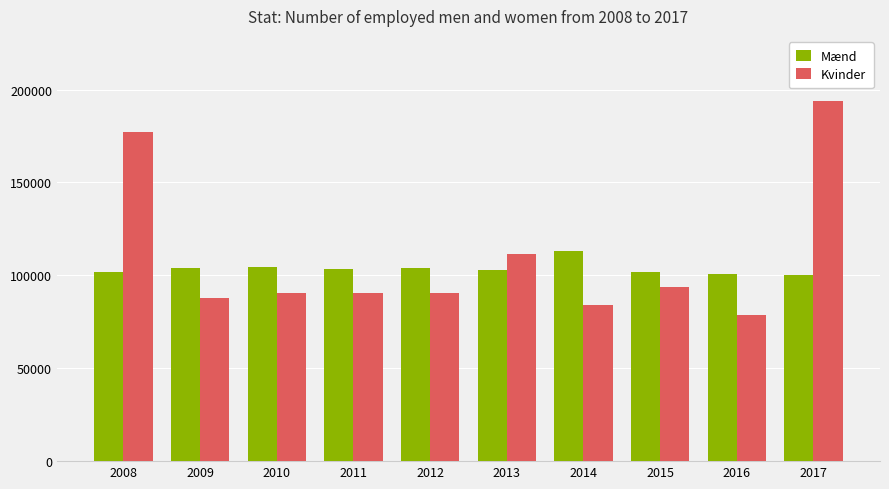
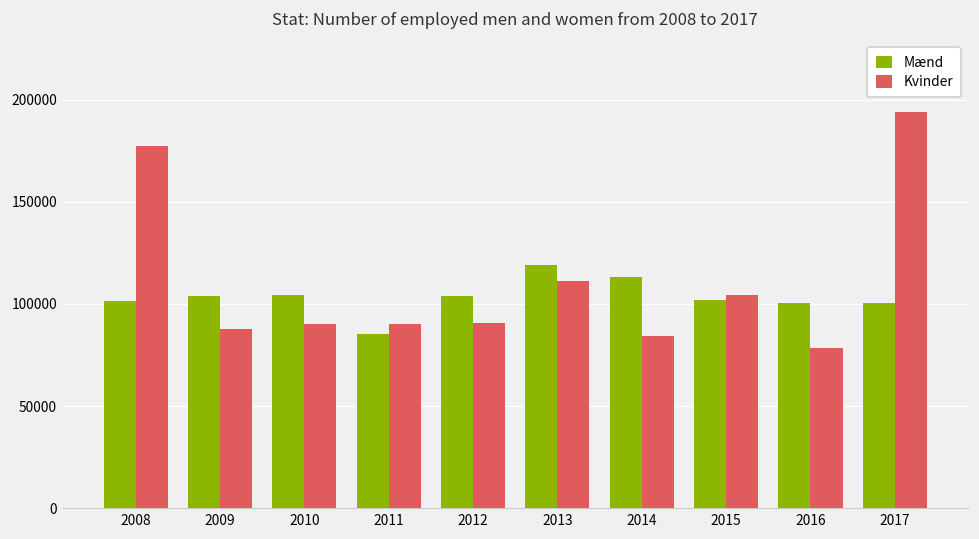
  {
    "Mænd": {
      "2008": 102000,
      "2009": 104000,
      "2010": 105000,
-     "2011": 103000,
+     "2011": 86000,
      "2012": 104000,
-     "2013": 103000,
+     "2013": 119000,
      "2014": 113000,
      "2015": 102000,
      "2016": 101000,
      "2017": 100000
    },
    "Kvinder": {
      "2008": 177000,
      "2009": 88000,
      "2010": 90000,
      "2011": 90000,
      "2012": 91000,
      "2013": 111000,
      "2014": 84000,
-     "2015": 94000,
+     "2015": 104000,
      "2016": 79000,
      "2017": 194000
    }
  }
